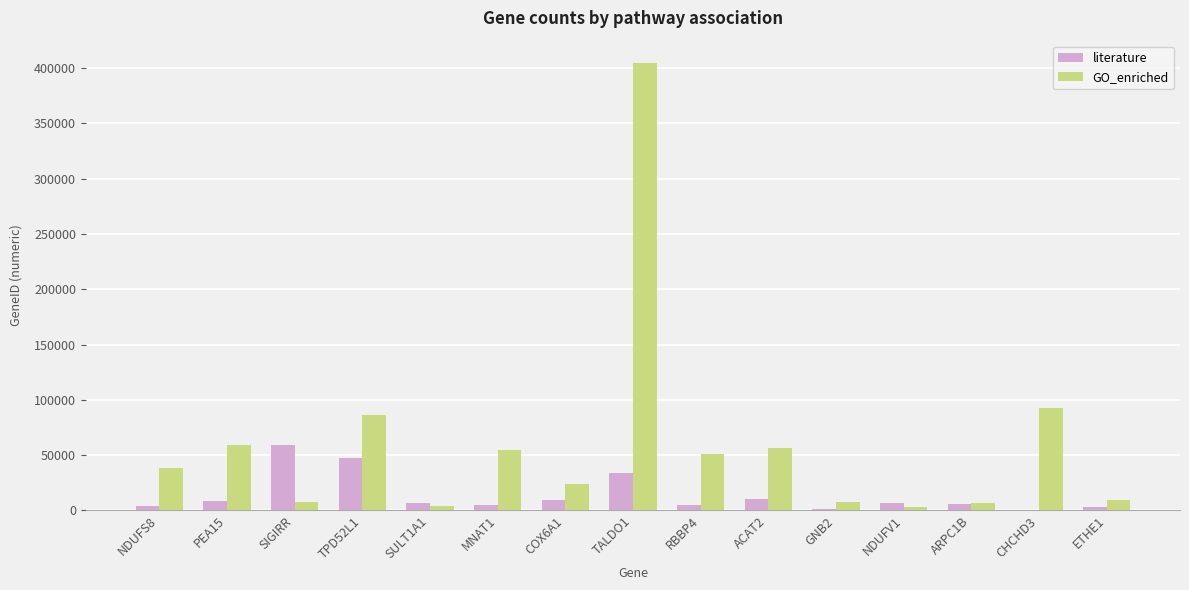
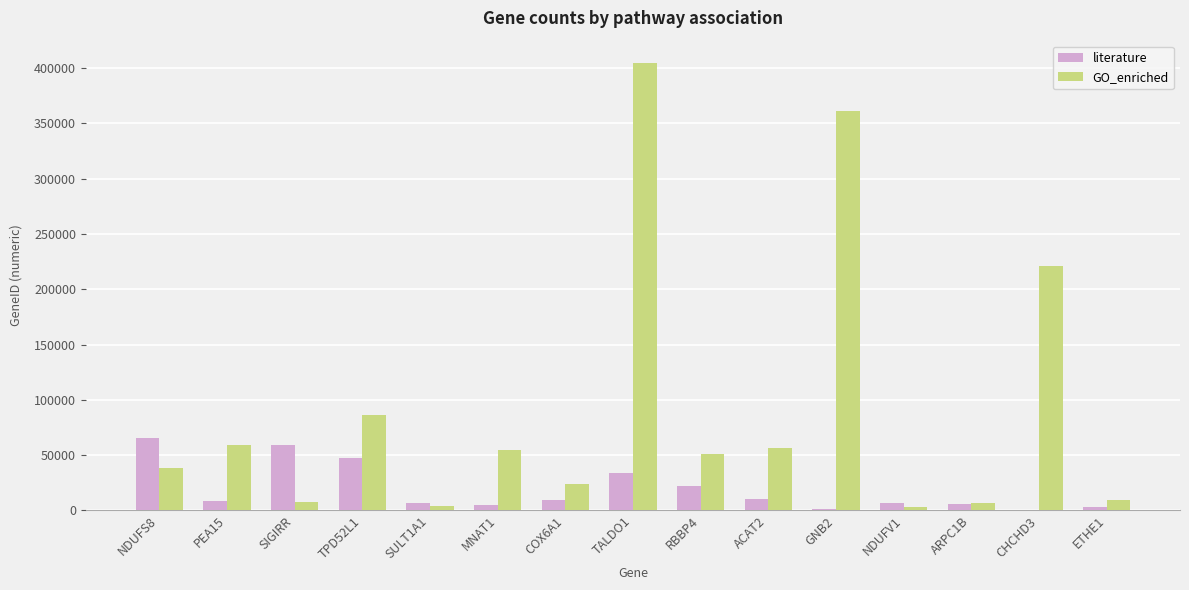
  {
    "literature": {
-     "NDUFS8": 4000,
+     "NDUFS8": 66000,
      "PEA15": 9000,
      "SIGIRR": 59000,
      "TPD52L1": 47000,
      "SULT1A1": 7000,
      "MNAT1": 5000,
      "COX6A1": 9000,
      "TALDO1": 34000,
-     "RBBP4": 5000,
+     "RBBP4": 22000,
      "ACAT2": 10000,
      "NDUFV1": 7000,
      "ARPC1B": 6000,
      "ETHE1": 3000
    },
    "GO_enriched": {
      "NDUFS8": 38000,
      "PEA15": 59000,
      "SIGIRR": 7000,
      "TPD52L1": 86000,
      "SULT1A1": 4000,
      "MNAT1": 55000,
      "COX6A1": 23000,
      "TALDO1": 405000,
      "RBBP4": 51000,
      "ACAT2": 56000,
-     "GNB2": 7000,
+     "GNB2": 361000,
      "NDUFV1": 3000,
      "ARPC1B": 7000,
-     "CHCHD3": 92000,
+     "CHCHD3": 221000,
      "ETHE1": 9000
    }
  }
